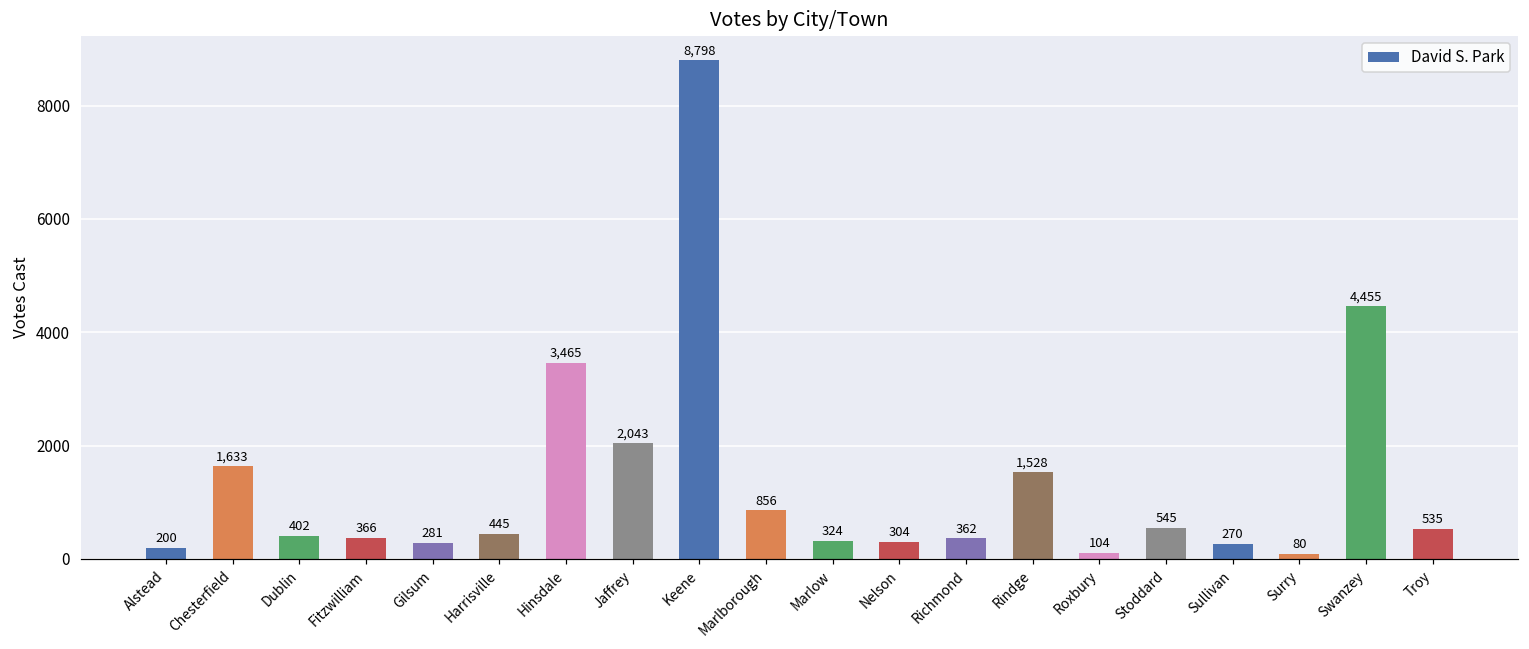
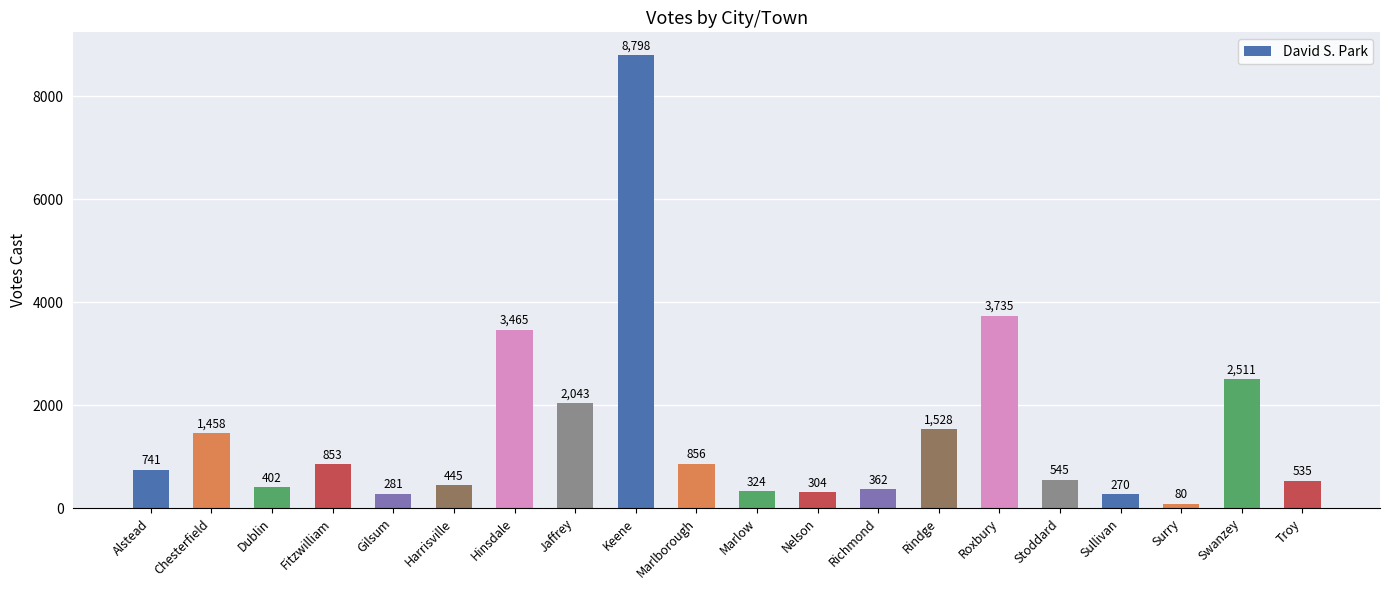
  {
-   "Alstead": "200",
-   "Chesterfield": "1,633",
+   "Alstead": "741",
+   "Chesterfield": "1,458",
    "Dublin": "402",
-   "Fitzwilliam": "366",
+   "Fitzwilliam": "853",
    "Gilsum": "281",
    "Harrisville": "445",
    "Hinsdale": "3,465",
    "Jaffrey": "2,043",
    "Keene": "8,798",
    "Marlborough": "856",
    "Marlow": "324",
    "Nelson": "304",
    "Richmond": "362",
    "Rindge": "1,528",
-   "Roxbury": "104",
+   "Roxbury": "3,735",
    "Stoddard": "545",
    "Sullivan": "270",
    "Surry": "80",
-   "Swanzey": "4,455",
+   "Swanzey": "2,511",
    "Troy": "535"
  }
